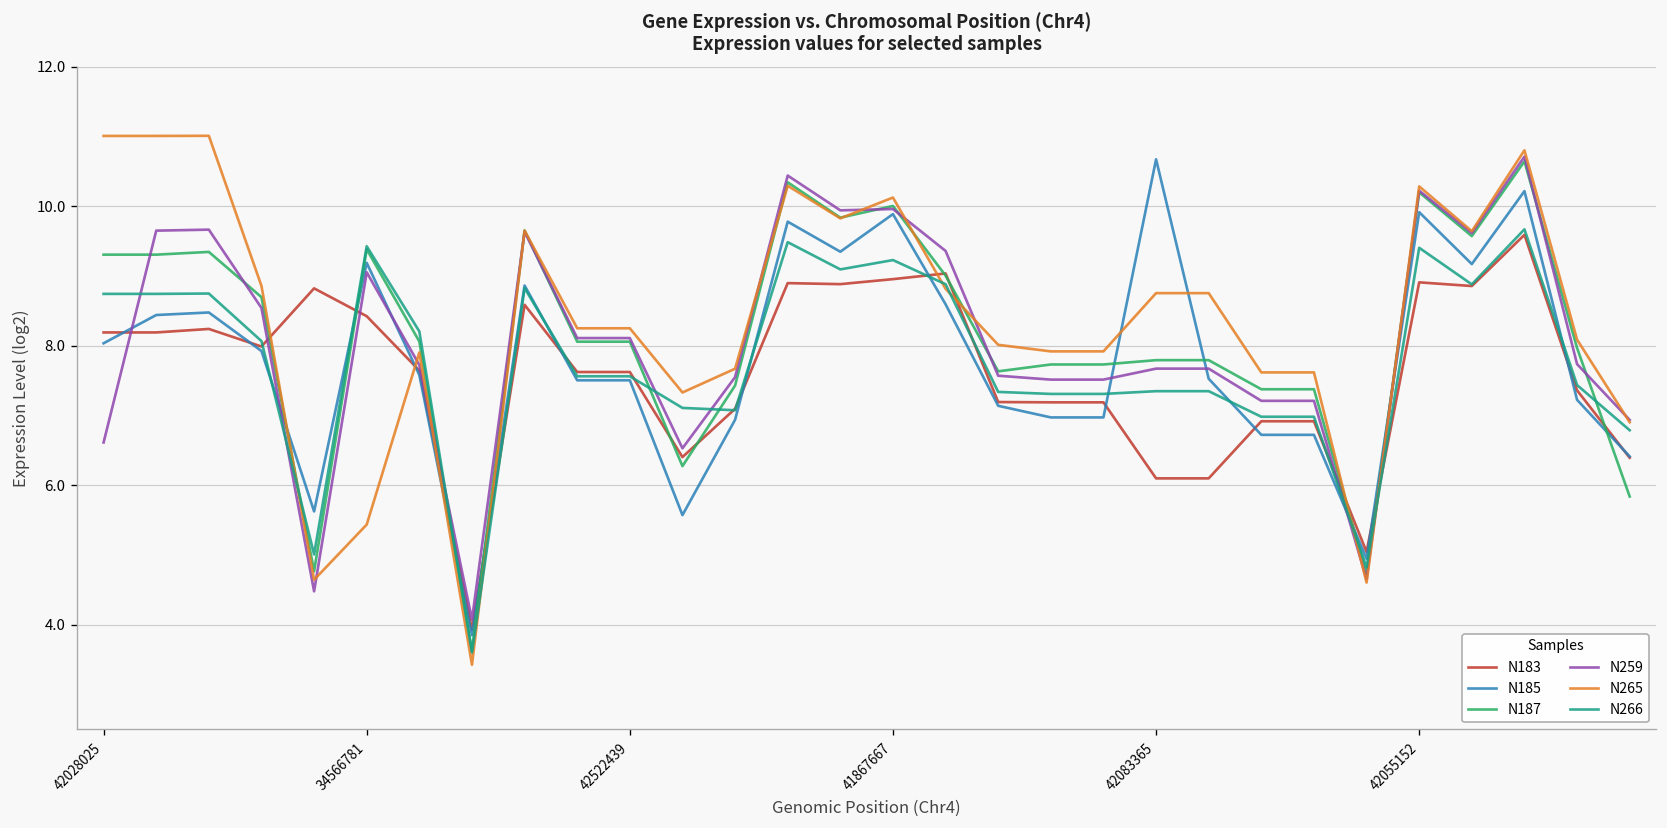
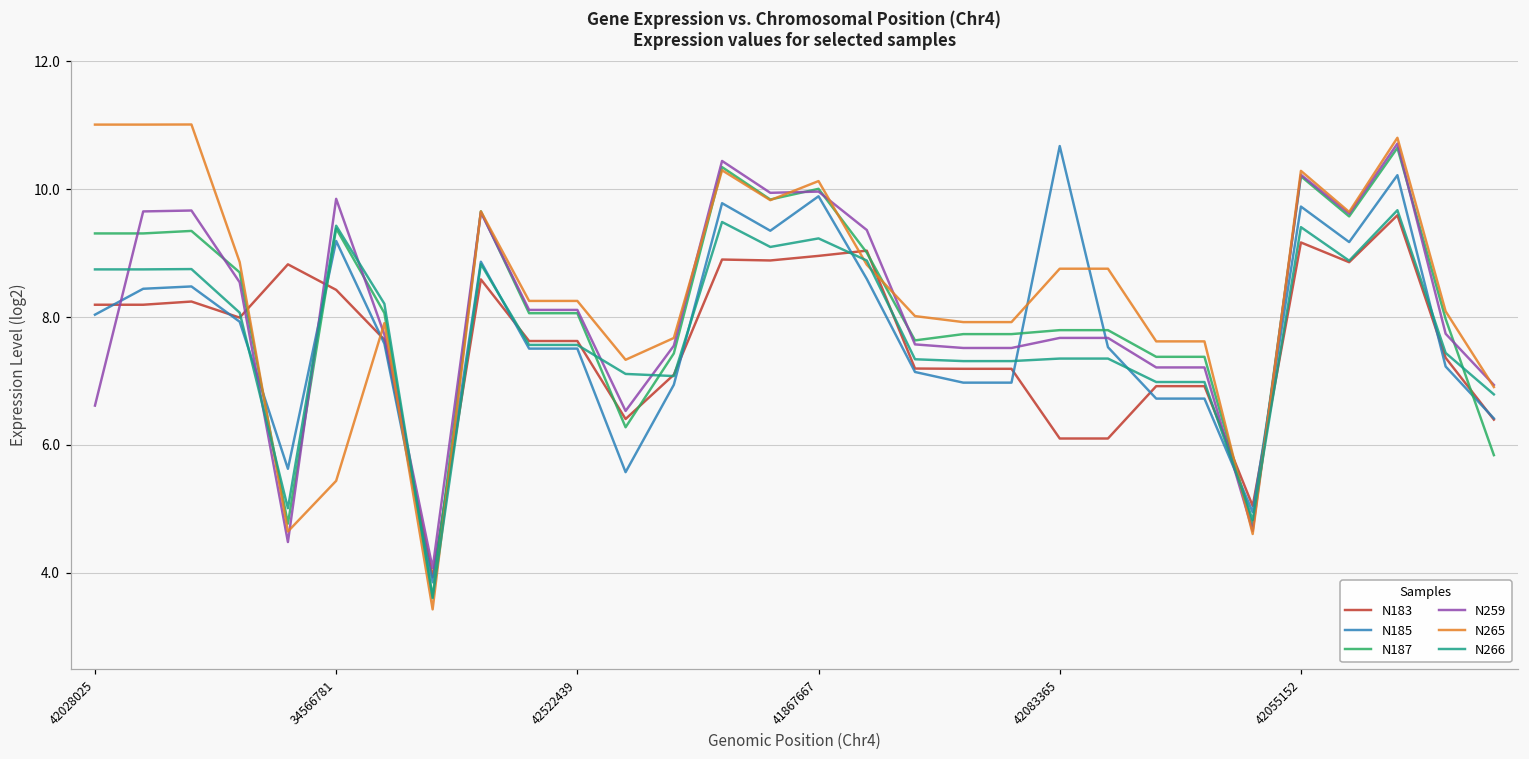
  {
    "N183": {
      "42028025": 8.2,
      "34566781": 8.4,
      "42522439": 7.6,
      "41867667": 9.0,
      "42083365": 6.1,
-     "42055152": 8.9
+     "42055152": 9.2
    },
    "N185": {
      "42028025": 8.0,
      "34566781": 9.2,
      "42522439": 7.5,
      "41867667": 9.9,
      "42083365": 10.7,
-     "42055152": 9.9
+     "42055152": 9.7
    },
    "N259": {
      "42028025": 6.6,
-     "34566781": 9.1,
+     "34566781": 9.8,
      "42522439": 8.1,
      "42083365": 7.7
    },
    "N265": {
      "42028025": 11.0,
      "34566781": 5.4,
      "42522439": 8.3,
      "41867667": 10.1,
      "42083365": 8.8,
      "42055152": 10.3
    }
  }
